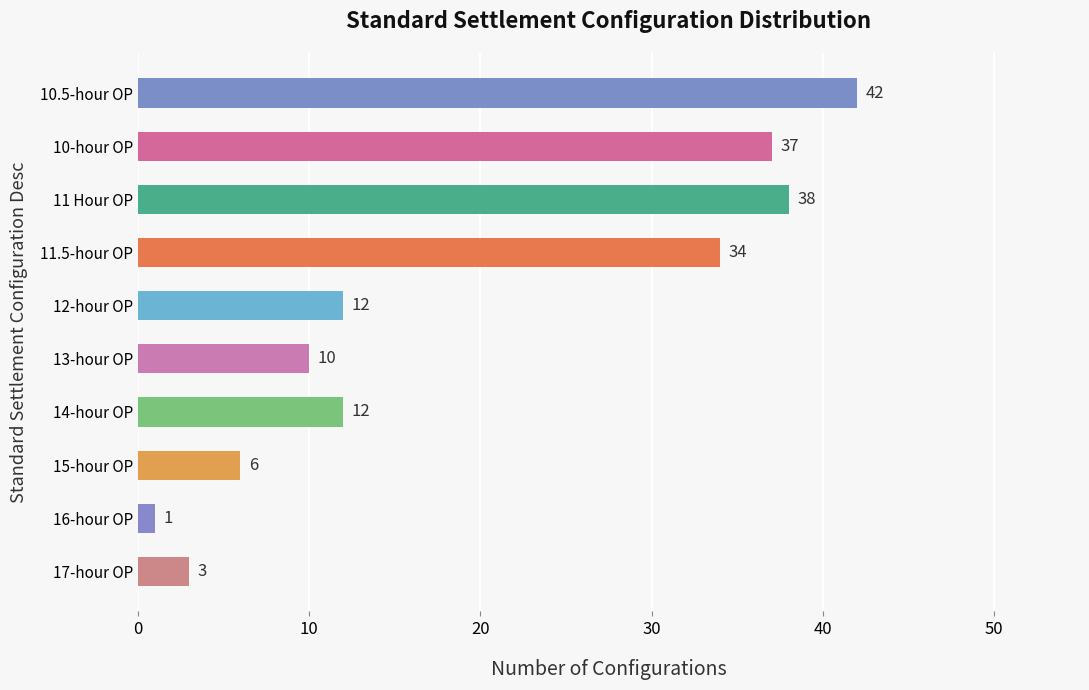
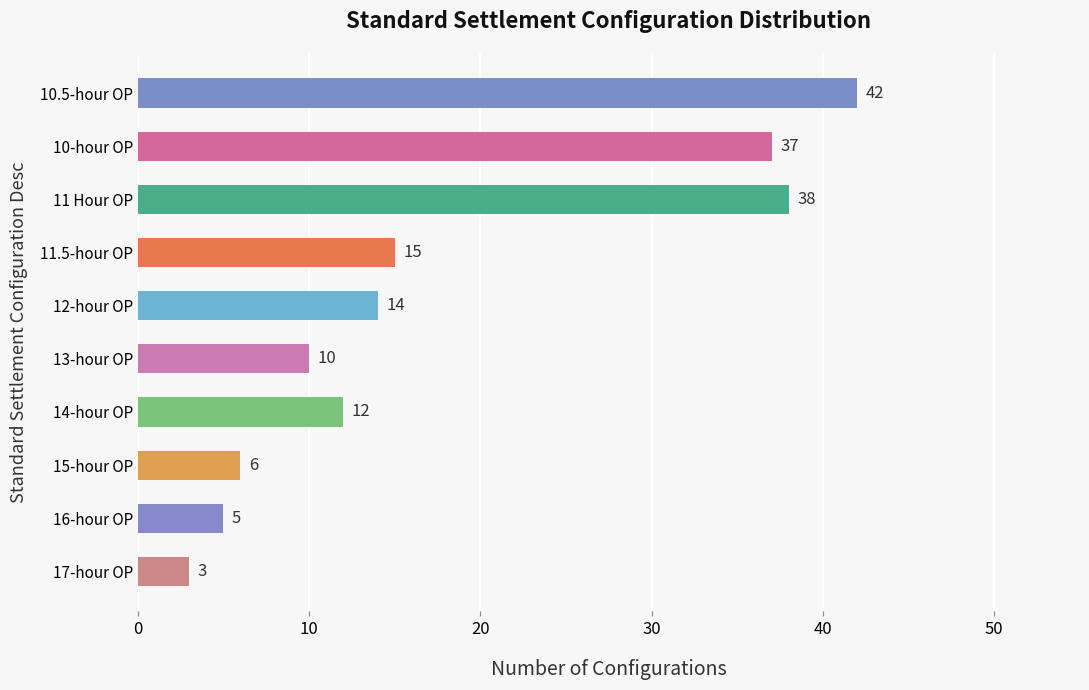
  {
    "10.5-hour OP": 42,
    "10-hour OP": 37,
    "11 Hour OP": 38,
-   "11.5-hour OP": 34,
-   "12-hour OP": 12,
+   "11.5-hour OP": 15,
+   "12-hour OP": 14,
    "13-hour OP": 10,
    "14-hour OP": 12,
    "15-hour OP": 6,
-   "16-hour OP": 1,
+   "16-hour OP": 5,
    "17-hour OP": 3
  }
